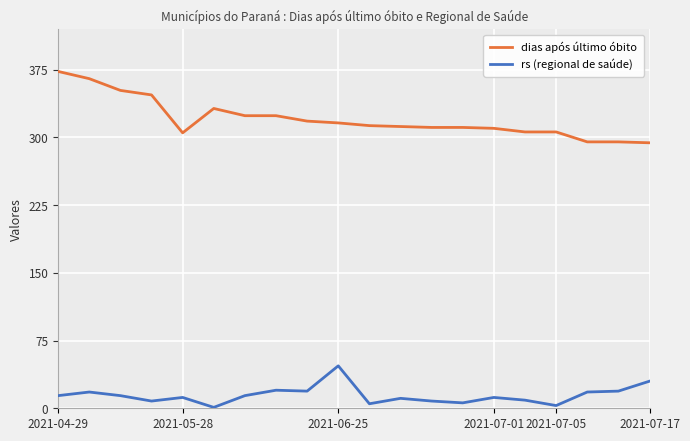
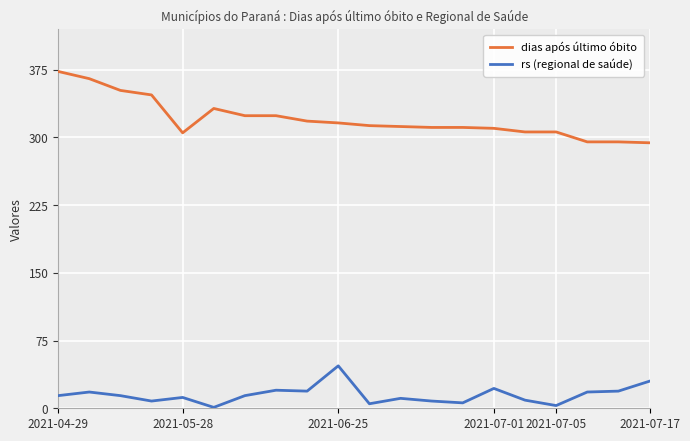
  {
    "dias após último óbito": {
      "2021-04-29": 370,
      "2021-05-28": 310,
      "2021-06-25": 320,
      "2021-07-01": 310,
      "2021-07-17": 290
    },
    "rs (regional de saúde)": {
      "2021-04-29": 10,
      "2021-05-28": 10,
      "2021-06-25": 50,
-     "2021-07-01": 10,
+     "2021-07-01": 20,
      "2021-07-17": 30
    }
  }
